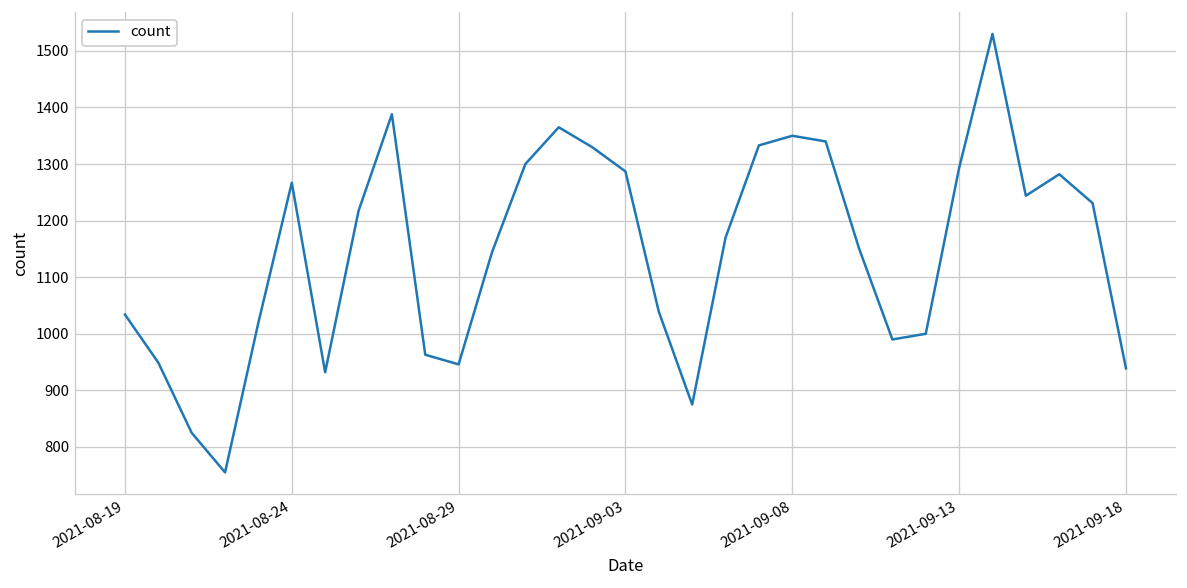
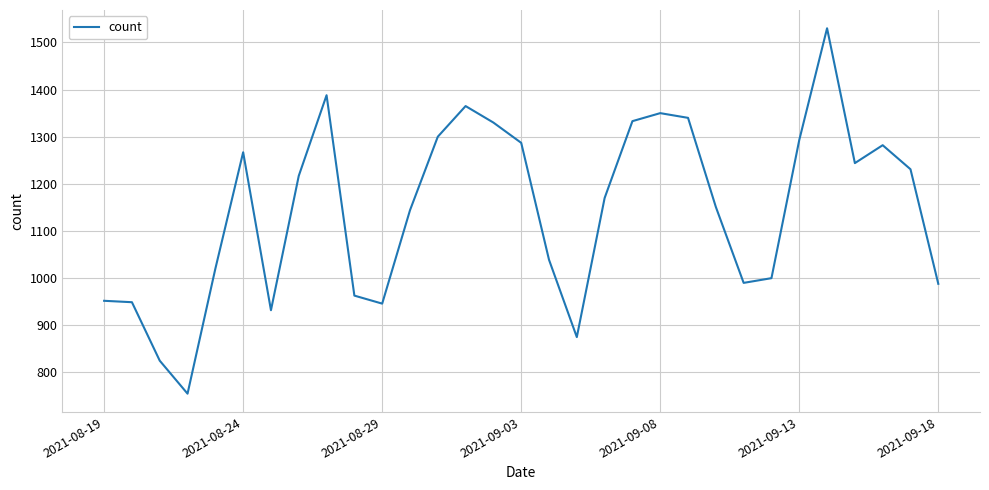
  {
-   "2021-08-19": 1030,
+   "2021-08-19": 950,
    "2021-08-24": 1270,
    "2021-08-29": 950,
    "2021-09-03": 1290,
    "2021-09-08": 1350,
    "2021-09-13": 1290,
-   "2021-09-18": 940
+   "2021-09-18": 990
  }
